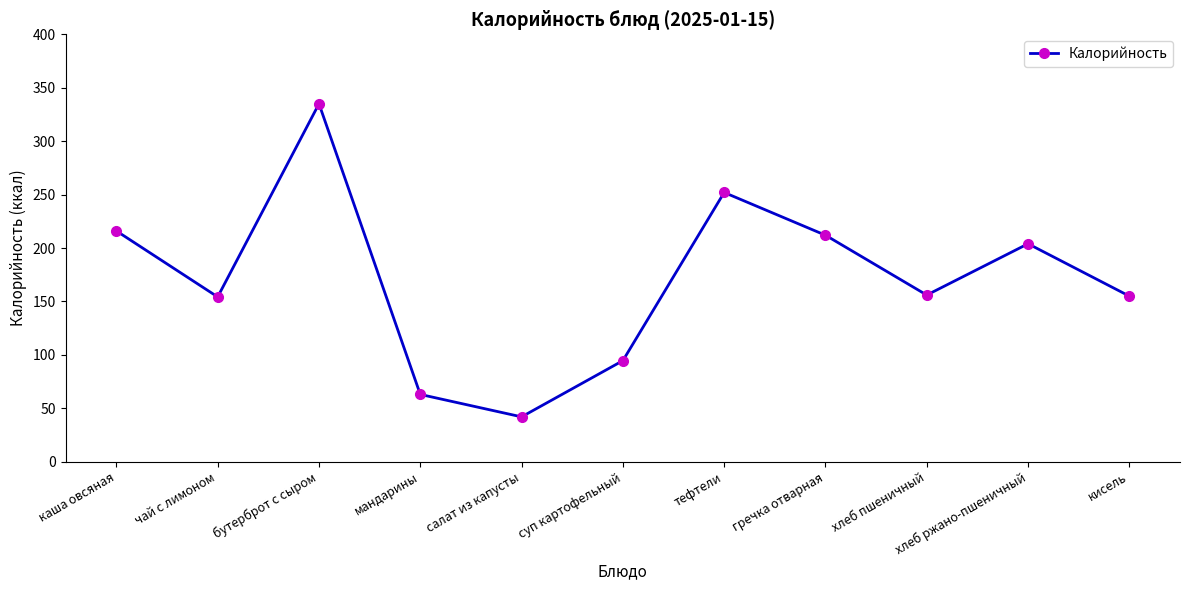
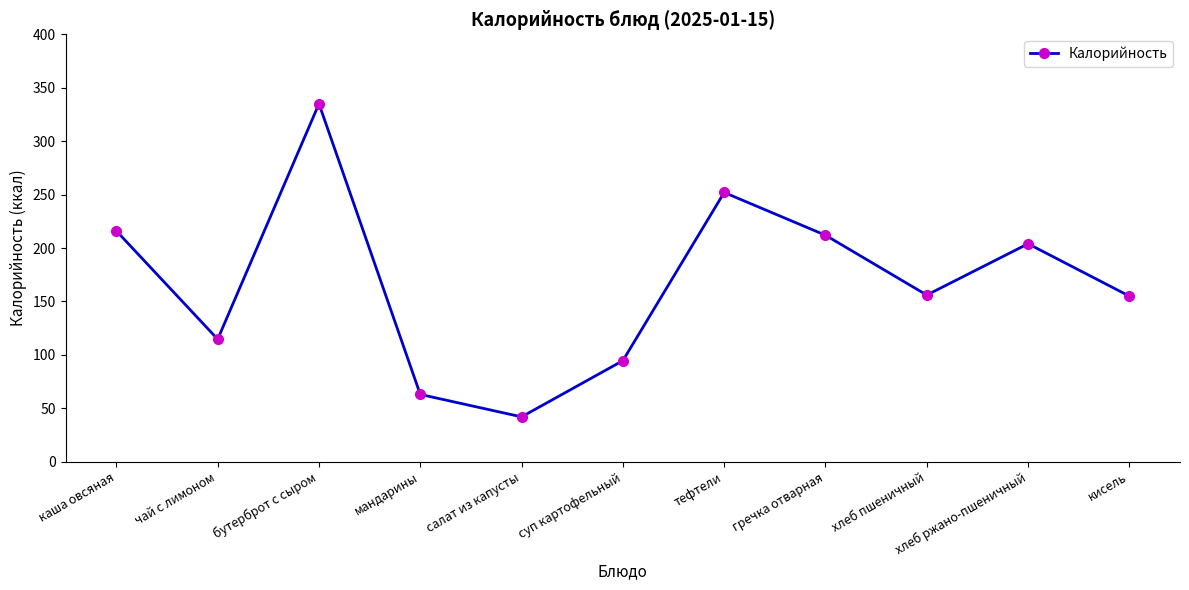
  {
    "каша овсяная": 216,
-   "чай с лимоном": 154,
+   "чай с лимоном": 115,
    "бутерброт с сыром": 335,
    "мандарины": 63,
    "салат из капусты": 42,
    "суп картофельный": 95,
    "тефтели": 252,
    "гречка отварная": 212,
    "хлеб пшеничный": 156,
    "хлеб ржано-пшеничный": 204,
    "кисель": 155
  }
